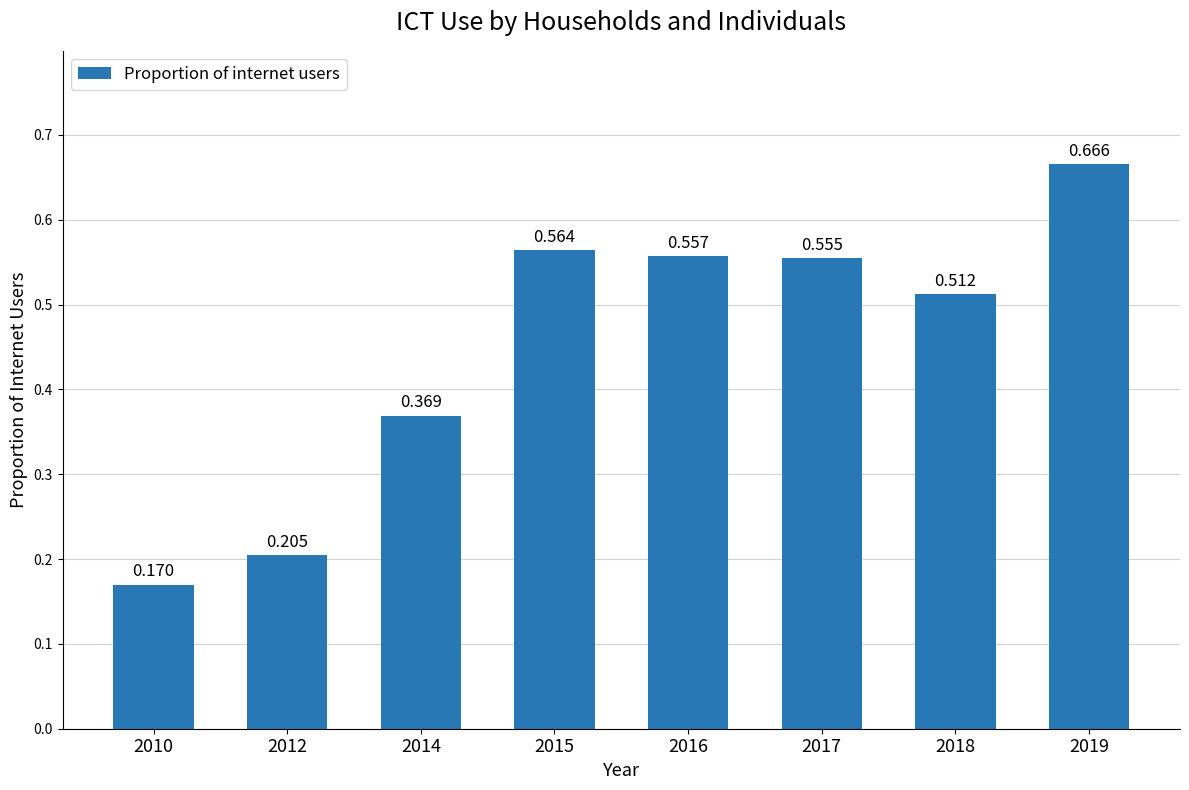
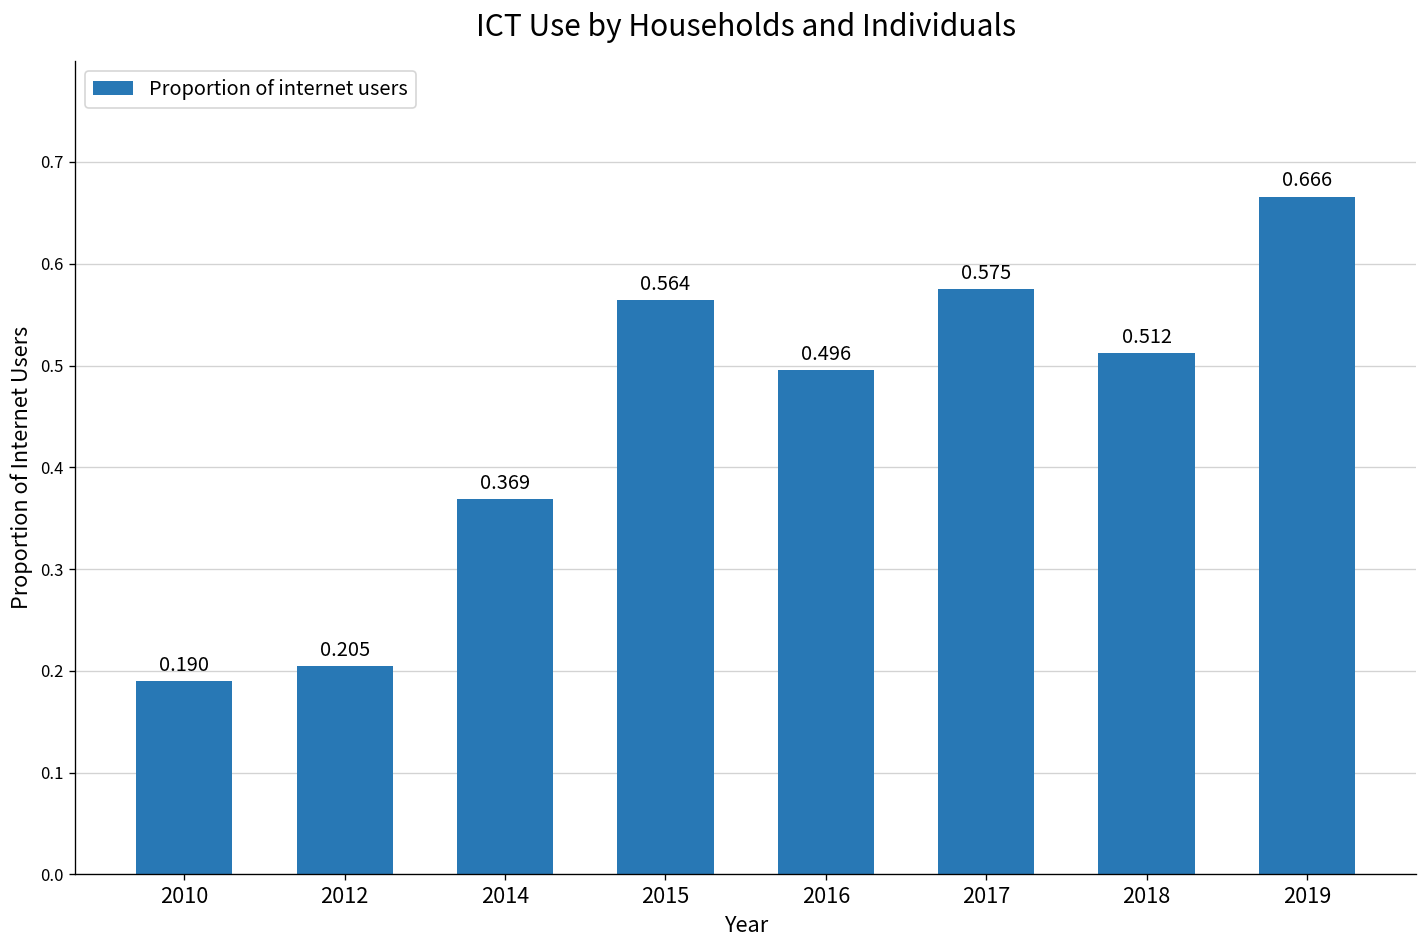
  {
-   "2010": 0.170,
+   "2010": 0.190,
    "2012": 0.205,
    "2014": 0.369,
    "2015": 0.564,
-   "2016": 0.557,
-   "2017": 0.555,
+   "2016": 0.496,
+   "2017": 0.575,
    "2018": 0.512,
    "2019": 0.666
  }
